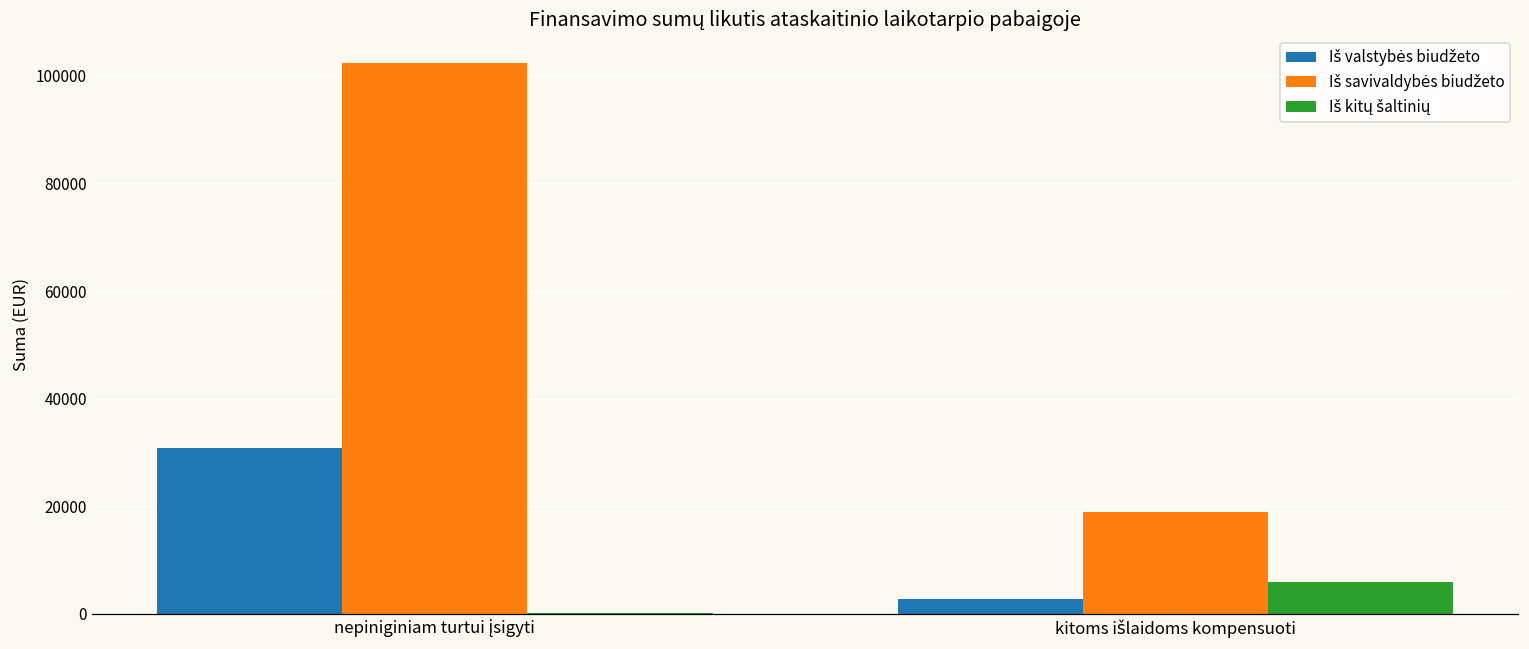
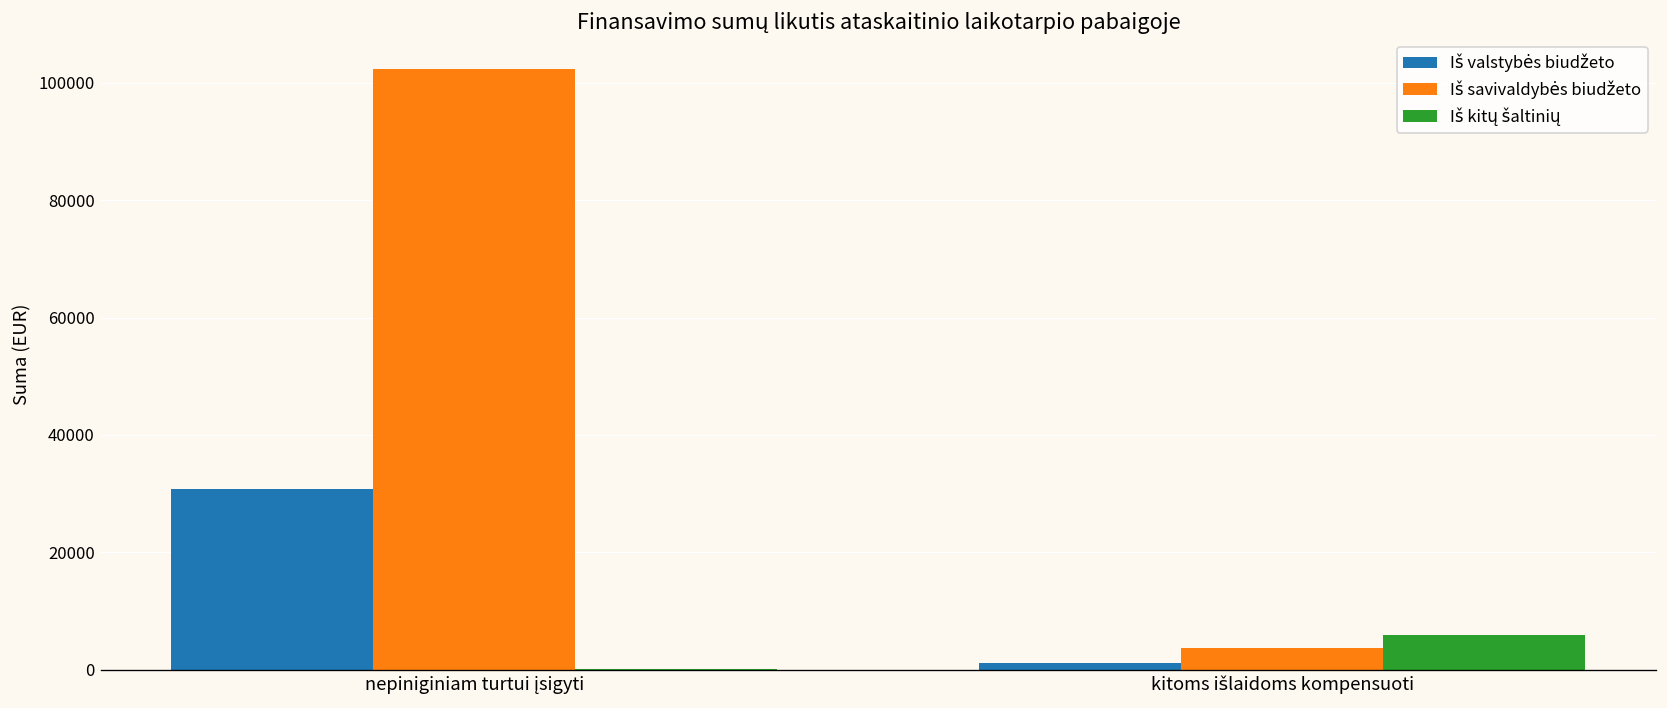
  {
    "Iš valstybės biudžeto": {
      "nepiniginiam turtui įsigyti": 31000,
-     "kitoms išlaidoms kompensuoti": 3000
+     "kitoms išlaidoms kompensuoti": 1000
    },
    "Iš savivaldybės biudžeto": {
      "nepiniginiam turtui įsigyti": 102000,
-     "kitoms išlaidoms kompensuoti": 19000
+     "kitoms išlaidoms kompensuoti": 4000
    },
    "Iš kitų šaltinių": {
      "kitoms išlaidoms kompensuoti": 6000
    }
  }
